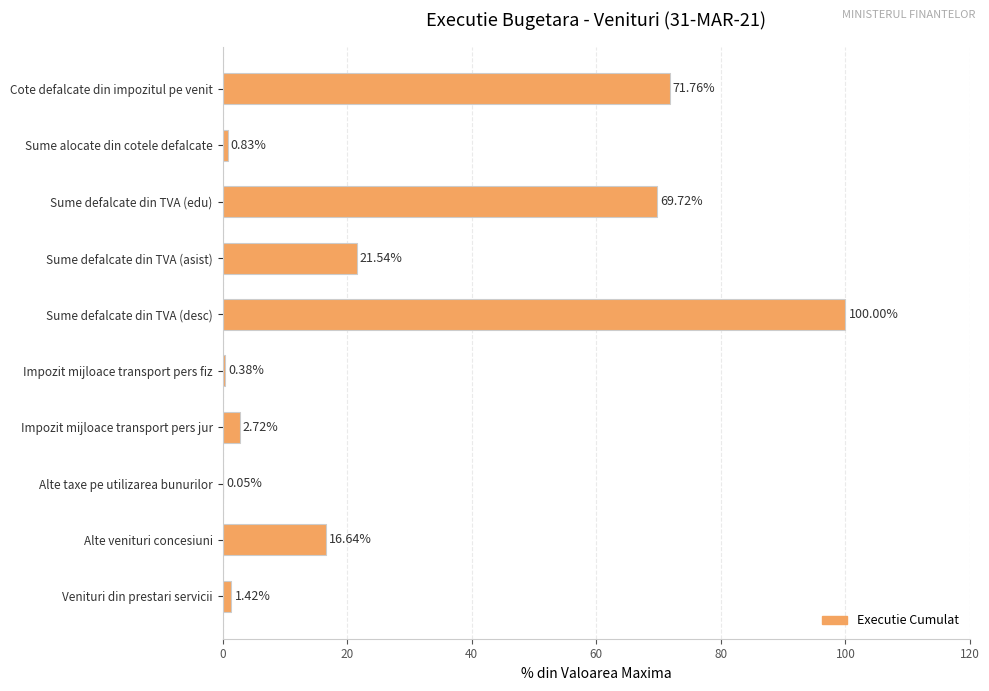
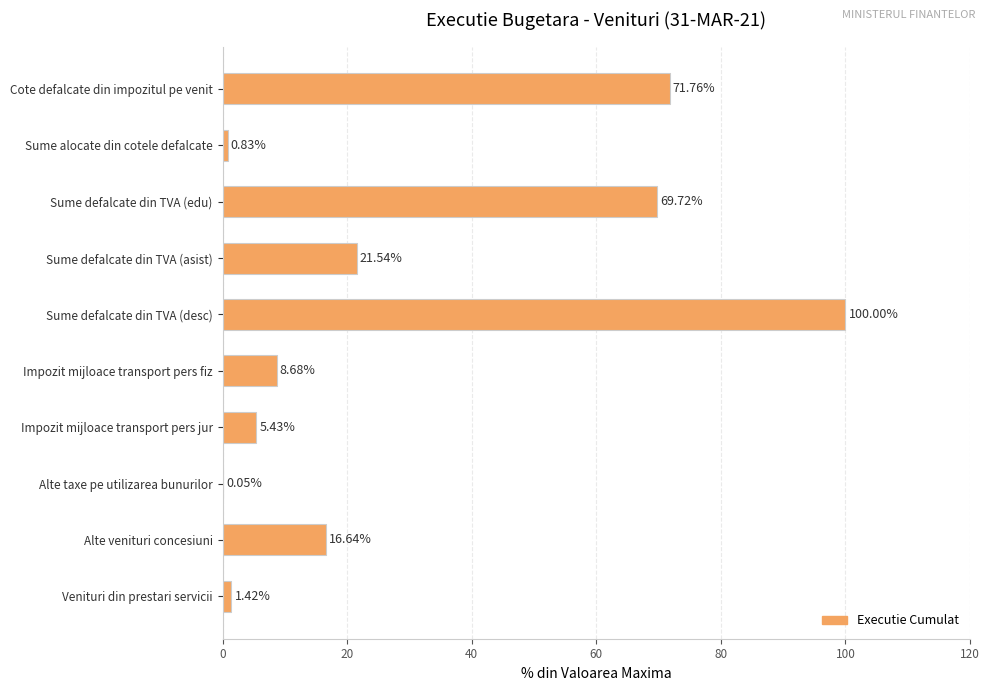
  {
    "Cote defalcate din impozitul pe venit": "71.76%",
    "Sume alocate din cotele defalcate": "0.83%",
    "Sume defalcate din TVA (edu)": "69.72%",
    "Sume defalcate din TVA (asist)": "21.54%",
    "Sume defalcate din TVA (desc)": "100.00%",
-   "Impozit mijloace transport pers fiz": "0.38%",
-   "Impozit mijloace transport pers jur": "2.72%",
+   "Impozit mijloace transport pers fiz": "8.68%",
+   "Impozit mijloace transport pers jur": "5.43%",
    "Alte taxe pe utilizarea bunurilor": "0.05%",
    "Alte venituri concesiuni": "16.64%",
    "Venituri din prestari servicii": "1.42%"
  }
